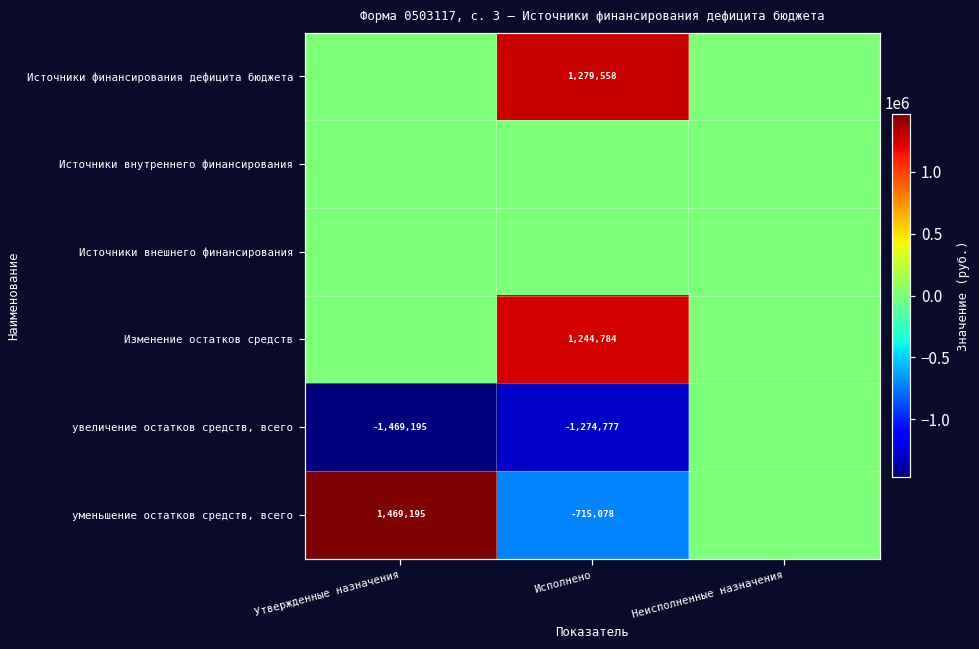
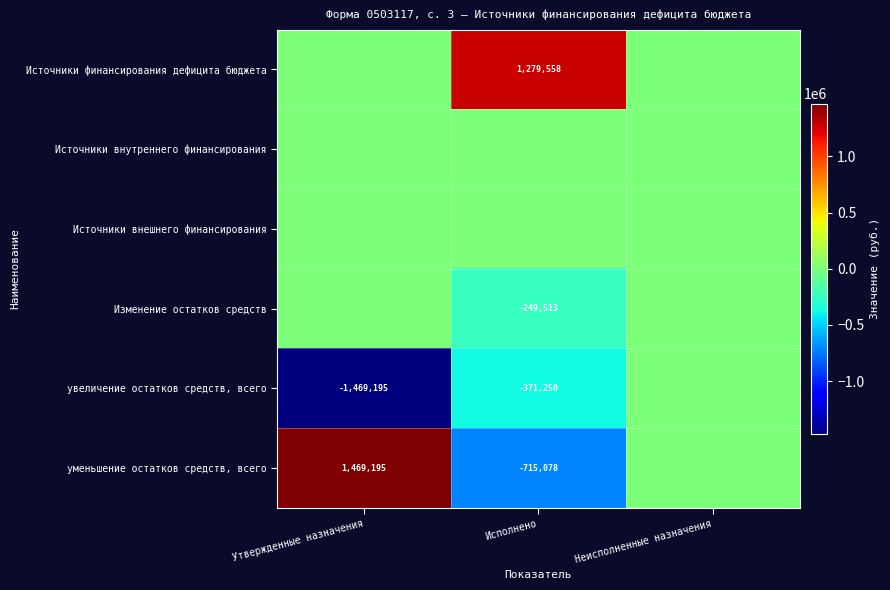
  {
    "Источники финансирования дефицита бюджета": {
      "Исполнено": "1,279,558"
    },
    "Изменение остатков средств": {
-     "Исполнено": "1,244,784"
+     "Исполнено": "-249,513"
    },
    "увеличение остатков средств, всего": {
      "Утвержденные назначения": "-1,469,195",
-     "Исполнено": "-1,274,777"
+     "Исполнено": "-371,250"
    },
    "уменьшение остатков средств, всего": {
      "Утвержденные назначения": "1,469,195",
      "Исполнено": "-715,078"
    }
  }
